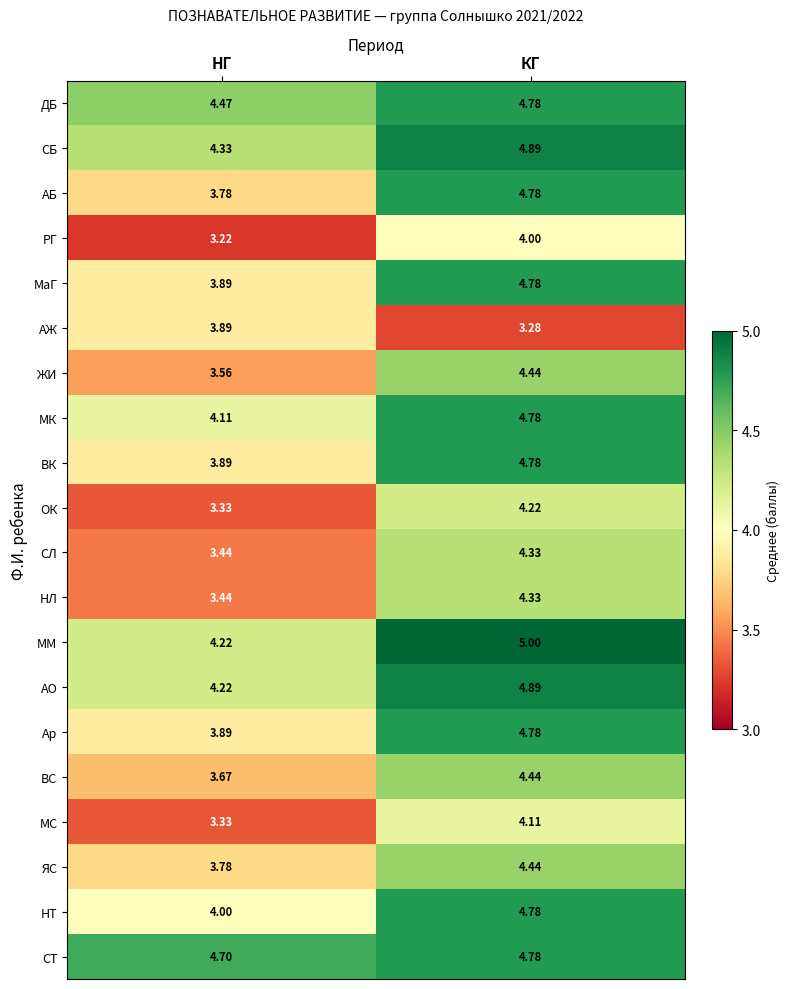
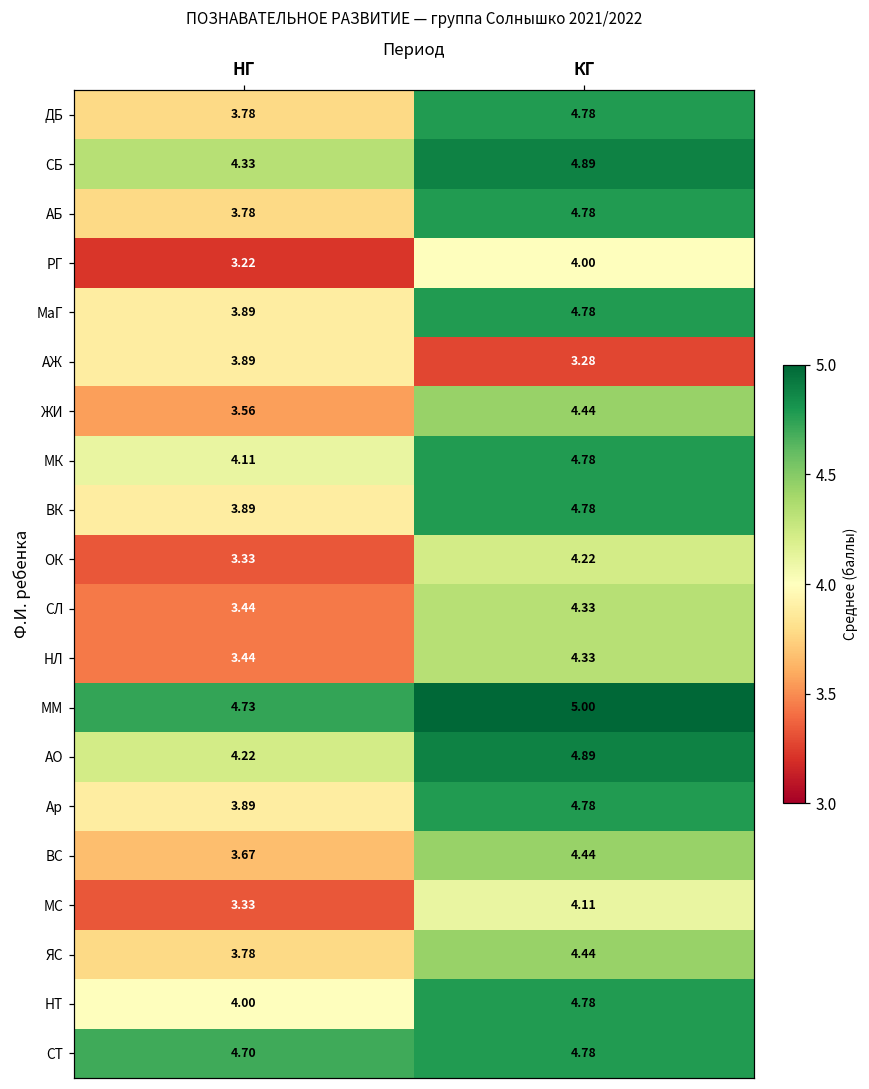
  {
    "ДБ": {
-     "НГ": 4.47,
+     "НГ": 3.78,
      "КГ": 4.78
    },
    "СБ": {
      "НГ": 4.33,
      "КГ": 4.89
    },
    "АБ": {
      "НГ": 3.78,
      "КГ": 4.78
    },
    "РГ": {
      "НГ": 3.22,
      "КГ": 4.00
    },
    "МаГ": {
      "НГ": 3.89,
      "КГ": 4.78
    },
    "АЖ": {
      "НГ": 3.89,
      "КГ": 3.28
    },
    "ЖИ": {
      "НГ": 3.56,
      "КГ": 4.44
    },
    "МК": {
      "НГ": 4.11,
      "КГ": 4.78
    },
    "ВК": {
      "НГ": 3.89,
      "КГ": 4.78
    },
    "ОК": {
      "НГ": 3.33,
      "КГ": 4.22
    },
    "СЛ": {
      "НГ": 3.44,
      "КГ": 4.33
    },
    "НЛ": {
      "НГ": 3.44,
      "КГ": 4.33
    },
    "ММ": {
-     "НГ": 4.22,
+     "НГ": 4.73,
      "КГ": 5.00
    },
    "АО": {
      "НГ": 4.22,
      "КГ": 4.89
    },
    "Ар": {
      "НГ": 3.89,
      "КГ": 4.78
    },
    "ВС": {
      "НГ": 3.67,
      "КГ": 4.44
    },
    "МС": {
      "НГ": 3.33,
      "КГ": 4.11
    },
    "ЯС": {
      "НГ": 3.78,
      "КГ": 4.44
    },
    "НТ": {
      "НГ": 4.00,
      "КГ": 4.78
    },
    "СТ": {
      "НГ": 4.70,
      "КГ": 4.78
    }
  }
